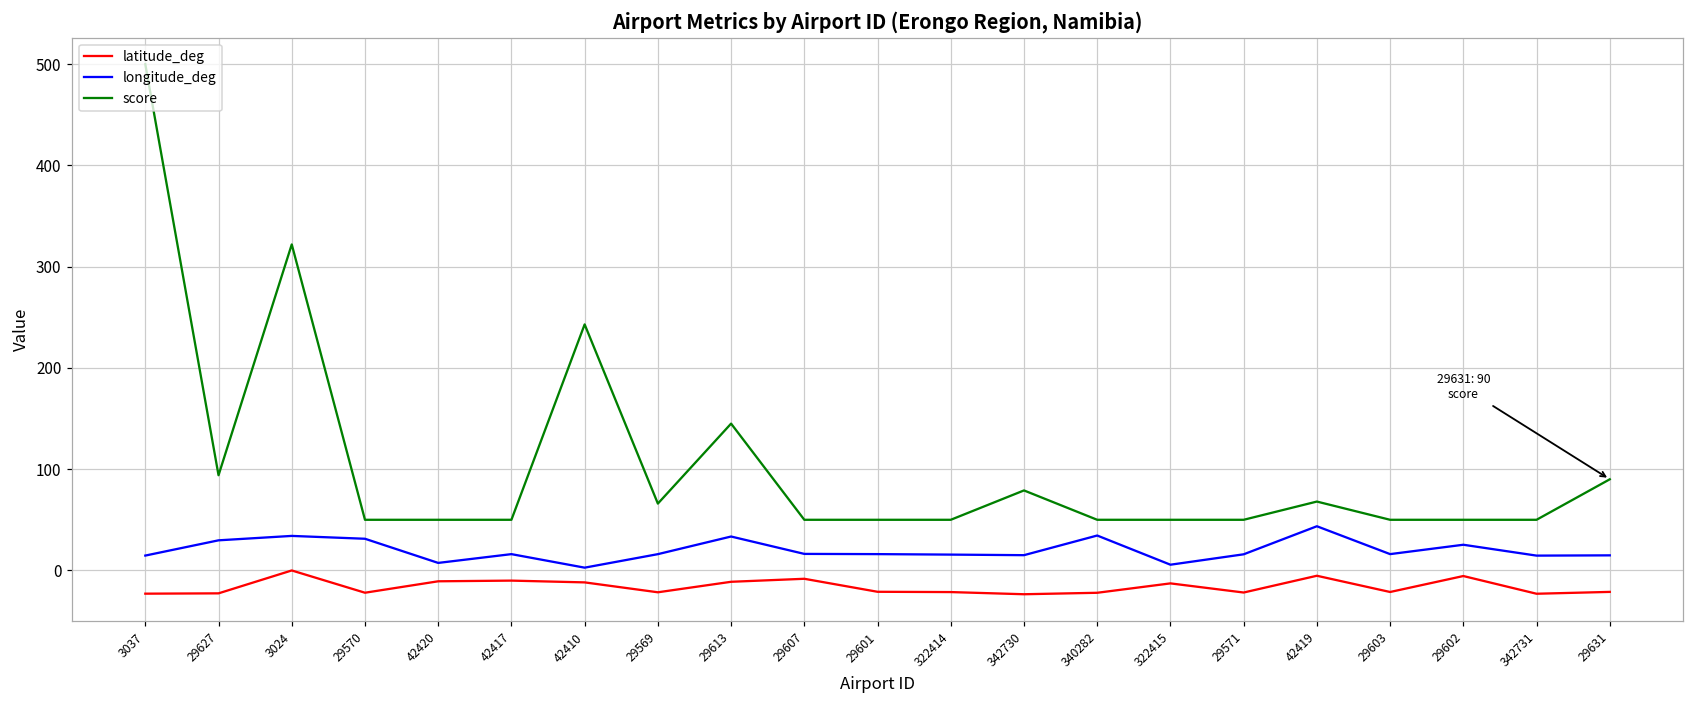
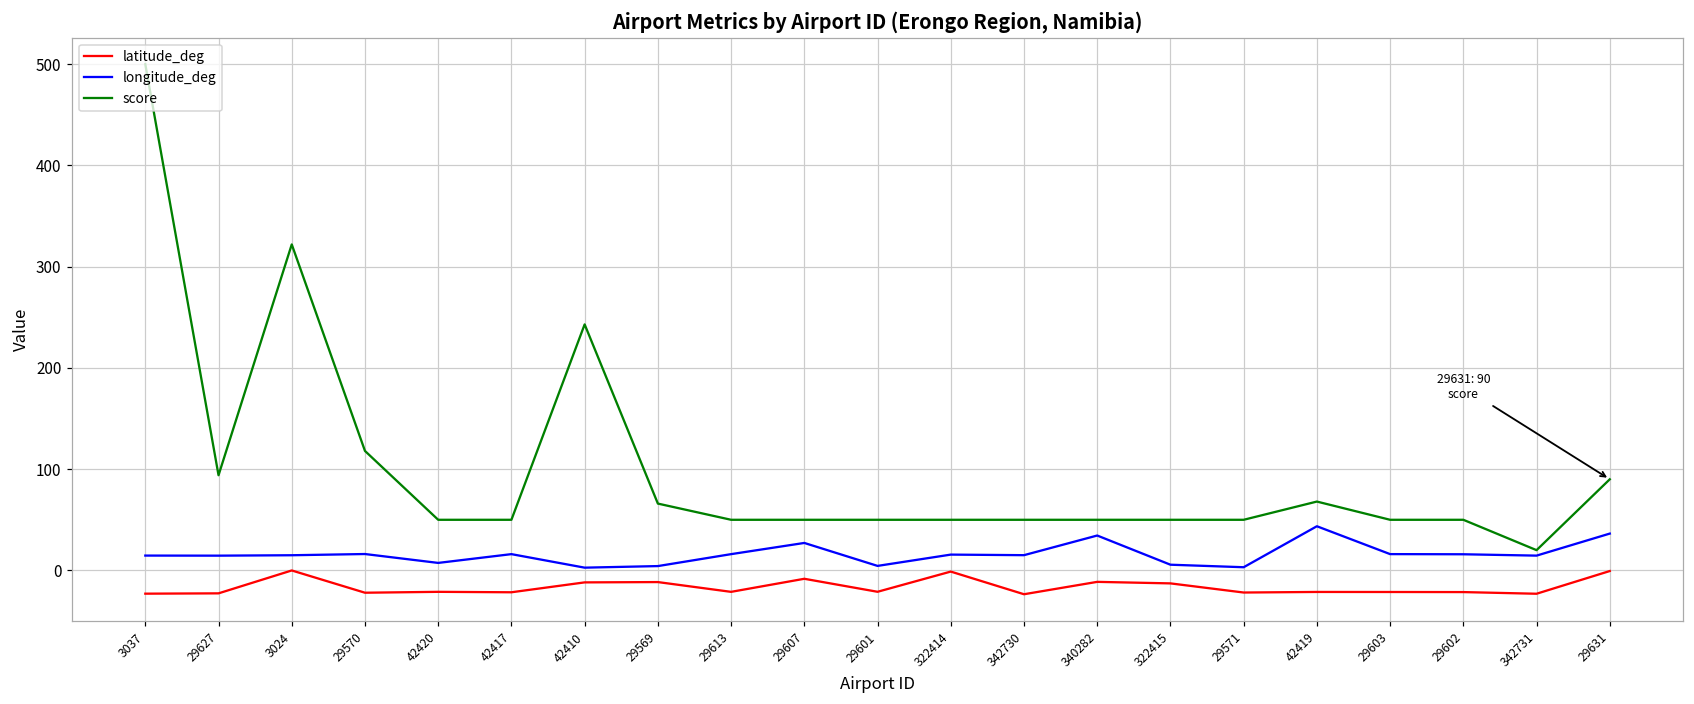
  {
    "latitude_deg": {
      "3037": -20,
      "29627": -20,
      "3024": 0,
      "29570": -20,
-     "42420": -10,
-     "42417": -10,
+     "42420": -20,
+     "42417": -20,
      "42410": -10,
-     "29569": -20,
-     "29613": -10,
+     "29569": -10,
+     "29613": -20,
      "29607": -10,
      "29601": -20,
-     "322414": -20,
+     "322414": 0,
      "342730": -20,
-     "340282": -20,
+     "340282": -10,
      "322415": -10,
      "29571": -20,
-     "42419": -10,
+     "42419": -20,
      "29603": -20,
-     "29602": -10,
+     "29602": -20,
      "342731": -20,
-     "29631": -20
+     "29631": 0
    },
    "longitude_deg": {
      "3037": 10,
-     "29627": 30,
-     "3024": 30,
-     "29570": 30,
+     "29627": 10,
+     "3024": 10,
+     "29570": 20,
      "42420": 10,
      "42417": 20,
      "42410": 0,
-     "29569": 20,
-     "29613": 30,
-     "29607": 20,
-     "29601": 20,
+     "29569": 0,
+     "29613": 20,
+     "29607": 30,
+     "29601": 0,
      "322414": 20,
      "342730": 20,
      "340282": 30,
      "322415": 10,
-     "29571": 20,
+     "29571": 0,
      "42419": 40,
      "29603": 20,
-     "29602": 30,
+     "29602": 20,
      "342731": 10,
-     "29631": 10
+     "29631": 40
    },
    "score": {
      "29627": 90,
      "3024": 320,
-     "29570": 50,
+     "29570": 120,
      "42420": 50,
      "42417": 50,
      "42410": 240,
      "29569": 70,
-     "29613": 150,
+     "29613": 50,
      "29607": 50,
      "29601": 50,
      "322414": 50,
-     "342730": 80,
+     "342730": 50,
      "340282": 50,
      "322415": 50,
      "29571": 50,
      "42419": 70,
      "29603": 50,
      "29602": 50,
-     "342731": 50
+     "342731": 20
    }
  }
